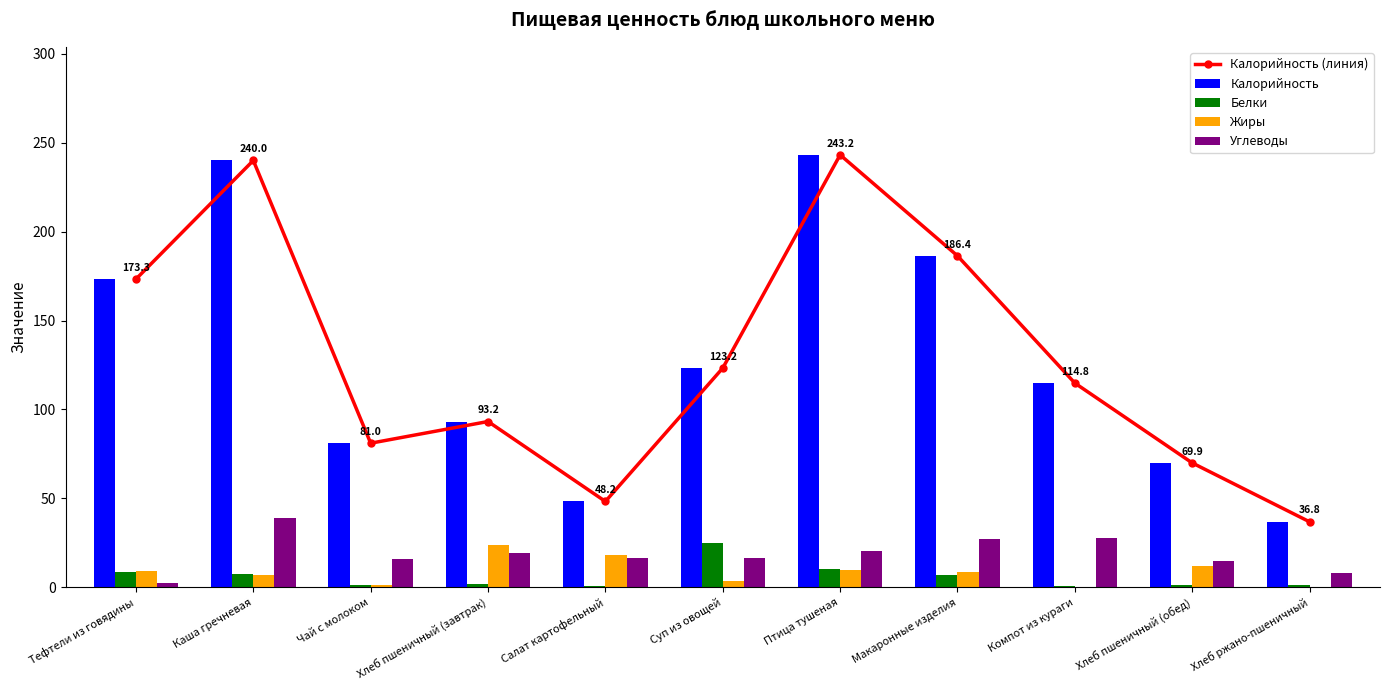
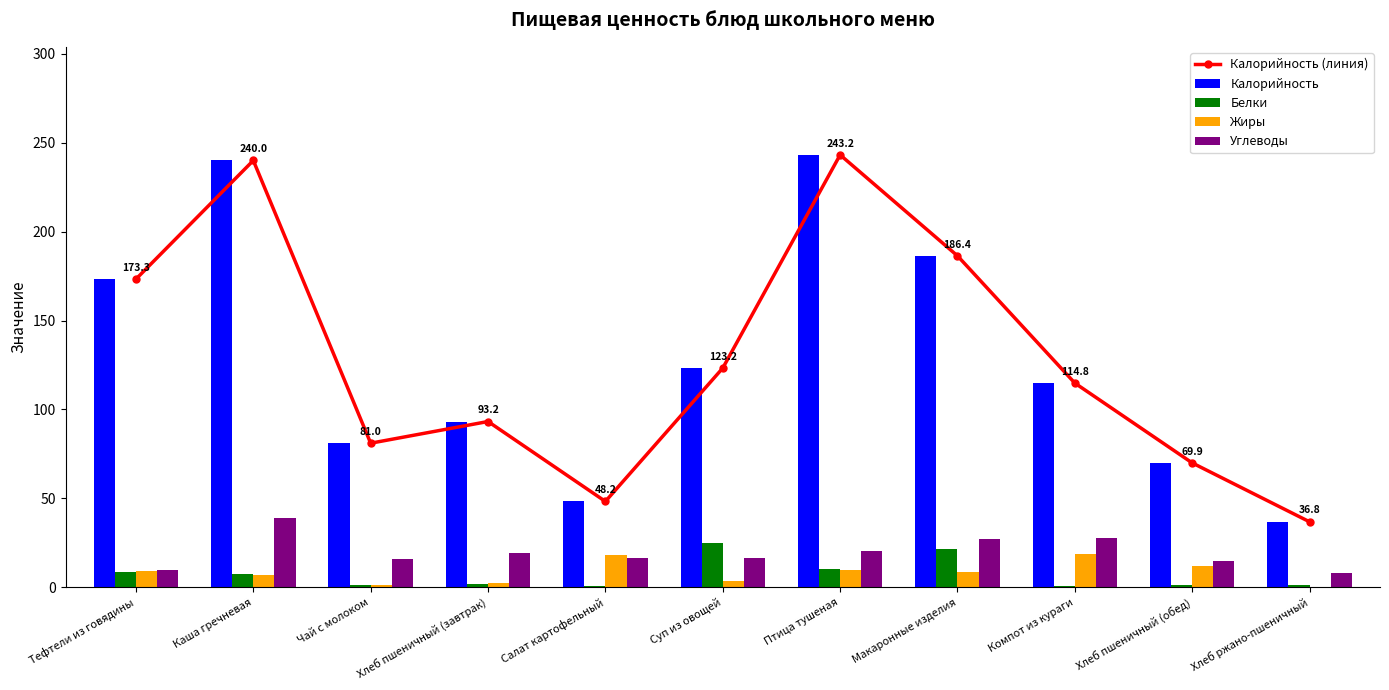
  {
    "Калорийность (линия)": {
      "Тефтели из говядины": 173.3,
      "Каша гречневая": 240.0,
      "Чай с молоком": 81.0,
      "Хлеб пшеничный (завтрак)": 93.2,
      "Салат картофельный": 48.2,
      "Суп из овощей": 123.2,
      "Птица тушеная": 243.2,
      "Макаронные изделия": 186.4,
      "Компот из кураги": 114.8,
      "Хлеб пшеничный (обед)": 69.9,
      "Хлеб ржано-пшеничный": 36.8
    },
    "Белки": {
      "Тефтели из говядины": 9,
      "Каша гречневая": 7,
      "Чай с молоком": 2,
      "Хлеб пшеничный (завтрак)": 2,
      "Суп из овощей": 25,
      "Птица тушеная": 10,
-     "Макаронные изделия": 7,
+     "Макаронные изделия": 22,
      "Хлеб ржано-пшеничный": 1
    },
    "Жиры": {
      "Тефтели из говядины": 9,
      "Каша гречневая": 7,
-     "Хлеб пшеничный (завтрак)": 24,
+     "Хлеб пшеничный (завтрак)": 2,
      "Салат картофельный": 18,
      "Суп из овощей": 4,
      "Птица тушеная": 9,
      "Макаронные изделия": 9,
-     "Компот из кураги": 0,
+     "Компот из кураги": 19,
      "Хлеб пшеничный (обед)": 12
    },
    "Углеводы": {
-     "Тефтели из говядины": 2,
+     "Тефтели из говядины": 10,
      "Каша гречневая": 39,
      "Чай с молоком": 16,
      "Хлеб пшеничный (завтрак)": 19,
      "Салат картофельный": 16,
      "Суп из овощей": 17,
      "Птица тушеная": 20,
      "Макаронные изделия": 27,
      "Компот из кураги": 28,
      "Хлеб пшеничный (обед)": 14,
      "Хлеб ржано-пшеничный": 8
    }
  }
